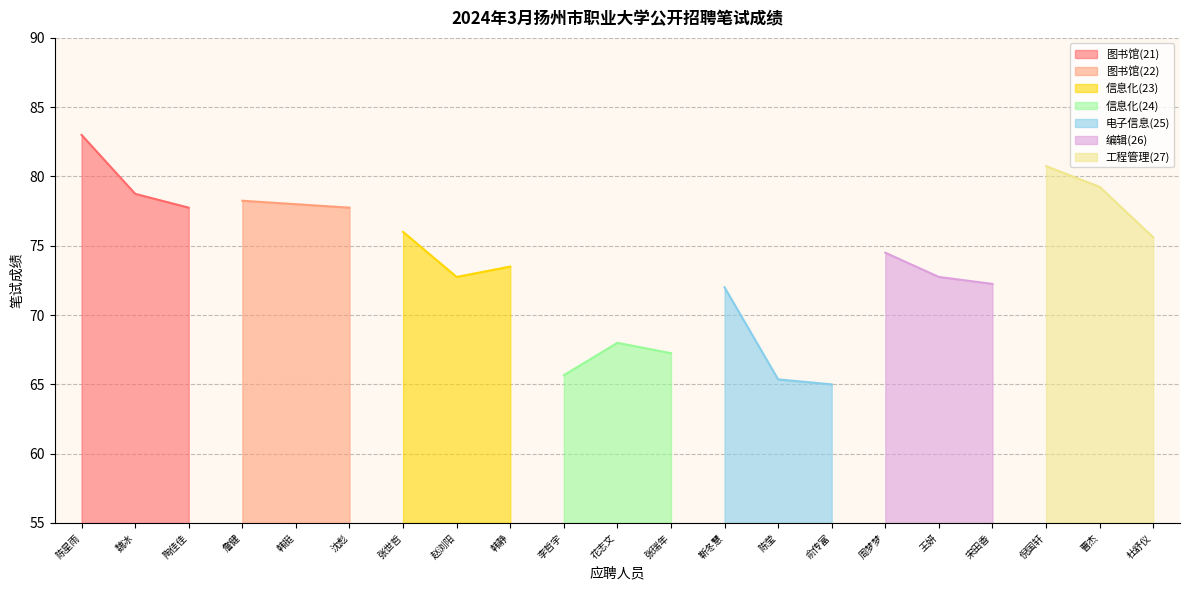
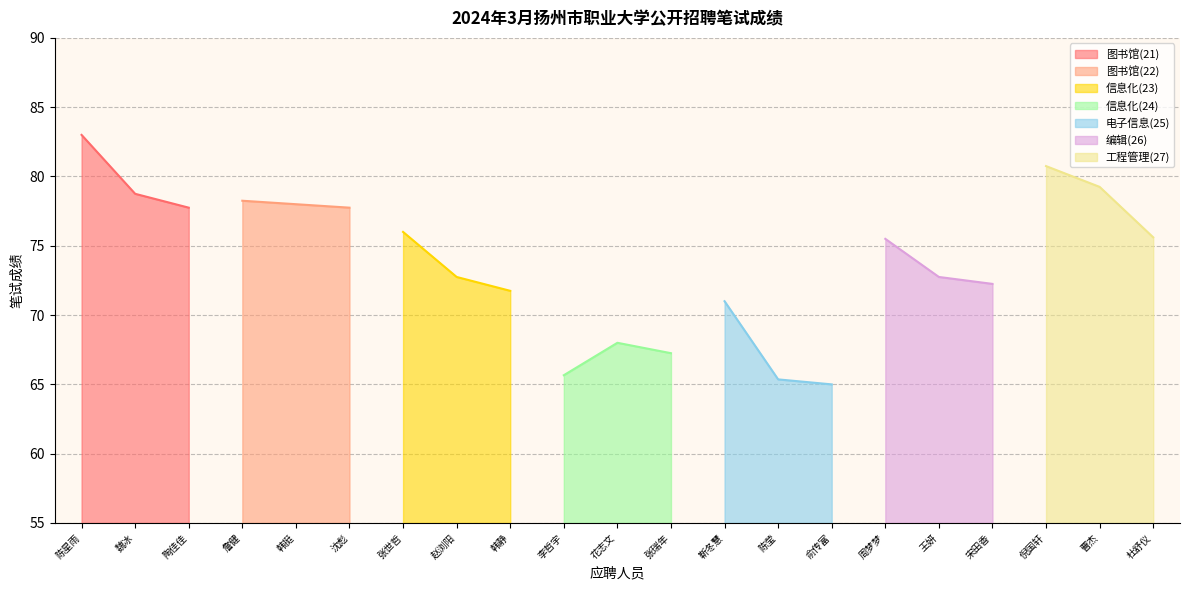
  {
    "信息化(23)": {
      "张世哲": 76.0,
      "赵浏阳": 72.8,
-     "韩静": 73.5
+     "韩静": 71.8
    },
    "信息化(24)": {
      "李哲宇": 65.7,
      "花志文": 68.0,
      "张瑞年": 67.3
    },
    "电子信息(25)": {
-     "靳冬慧": 72,
+     "靳冬慧": 71,
      "陈莹": 65.4,
      "俞传富": 65
    },
    "编辑(26)": {
-     "周梦梦": 74.5,
+     "周梦梦": 75.5,
      "王妍": 72.8,
      "宋田香": 72.3
    },
    "工程管理(27)": {
      "倪国轩": 80.8,
      "曹杰": 79.3,
      "杜舒仪": 75.6
    }
  }
